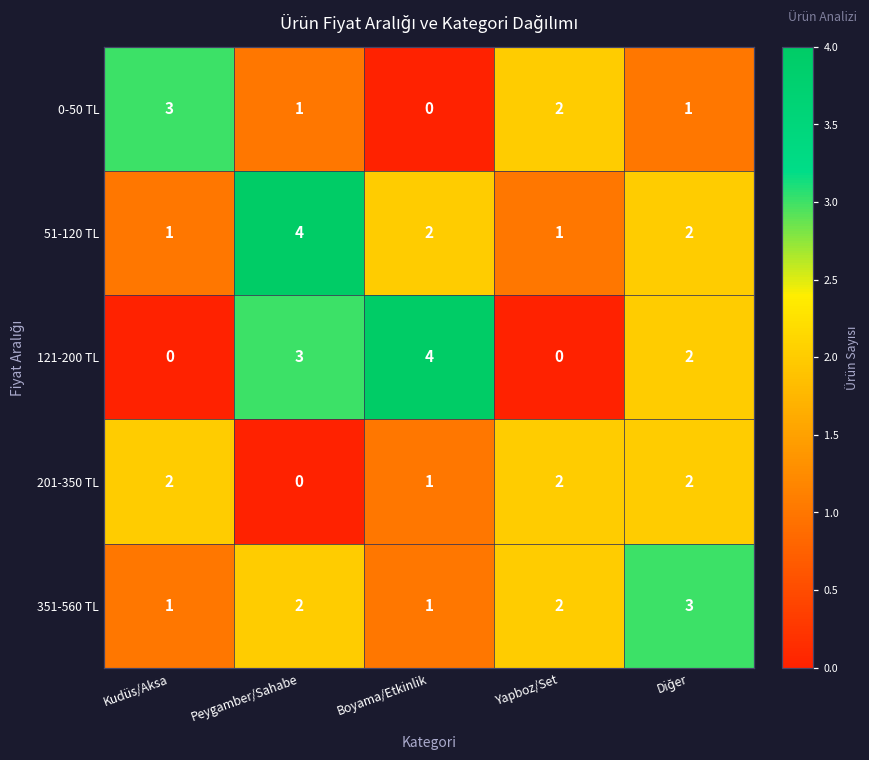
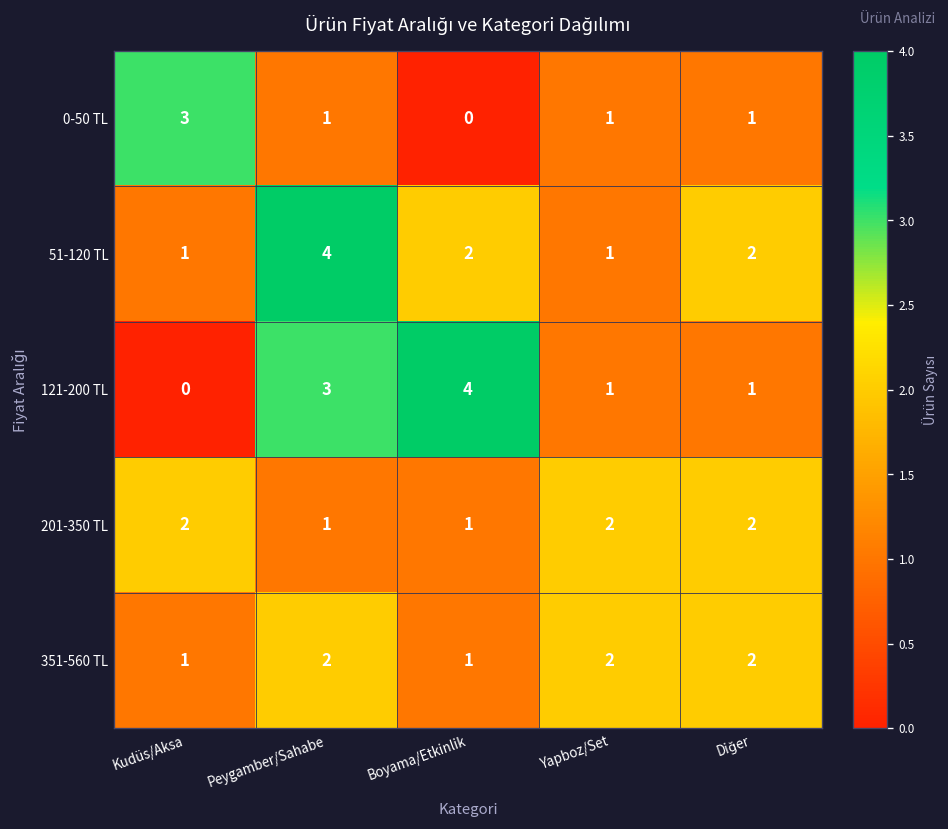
  {
    "0-50 TL": {
      "Kudüs/Aksa": 3,
      "Peygamber/Sahabe": 1,
      "Boyama/Etkinlik": 0,
-     "Yapboz/Set": 2,
+     "Yapboz/Set": 1,
      "Diğer": 1
    },
    "51-120 TL": {
      "Kudüs/Aksa": 1,
      "Peygamber/Sahabe": 4,
      "Boyama/Etkinlik": 2,
      "Yapboz/Set": 1,
      "Diğer": 2
    },
    "121-200 TL": {
      "Kudüs/Aksa": 0,
      "Peygamber/Sahabe": 3,
      "Boyama/Etkinlik": 4,
-     "Yapboz/Set": 0,
-     "Diğer": 2
+     "Yapboz/Set": 1,
+     "Diğer": 1
    },
    "201-350 TL": {
      "Kudüs/Aksa": 2,
-     "Peygamber/Sahabe": 0,
+     "Peygamber/Sahabe": 1,
      "Boyama/Etkinlik": 1,
      "Yapboz/Set": 2,
      "Diğer": 2
    },
    "351-560 TL": {
      "Kudüs/Aksa": 1,
      "Peygamber/Sahabe": 2,
      "Boyama/Etkinlik": 1,
      "Yapboz/Set": 2,
-     "Diğer": 3
+     "Diğer": 2
    }
  }
